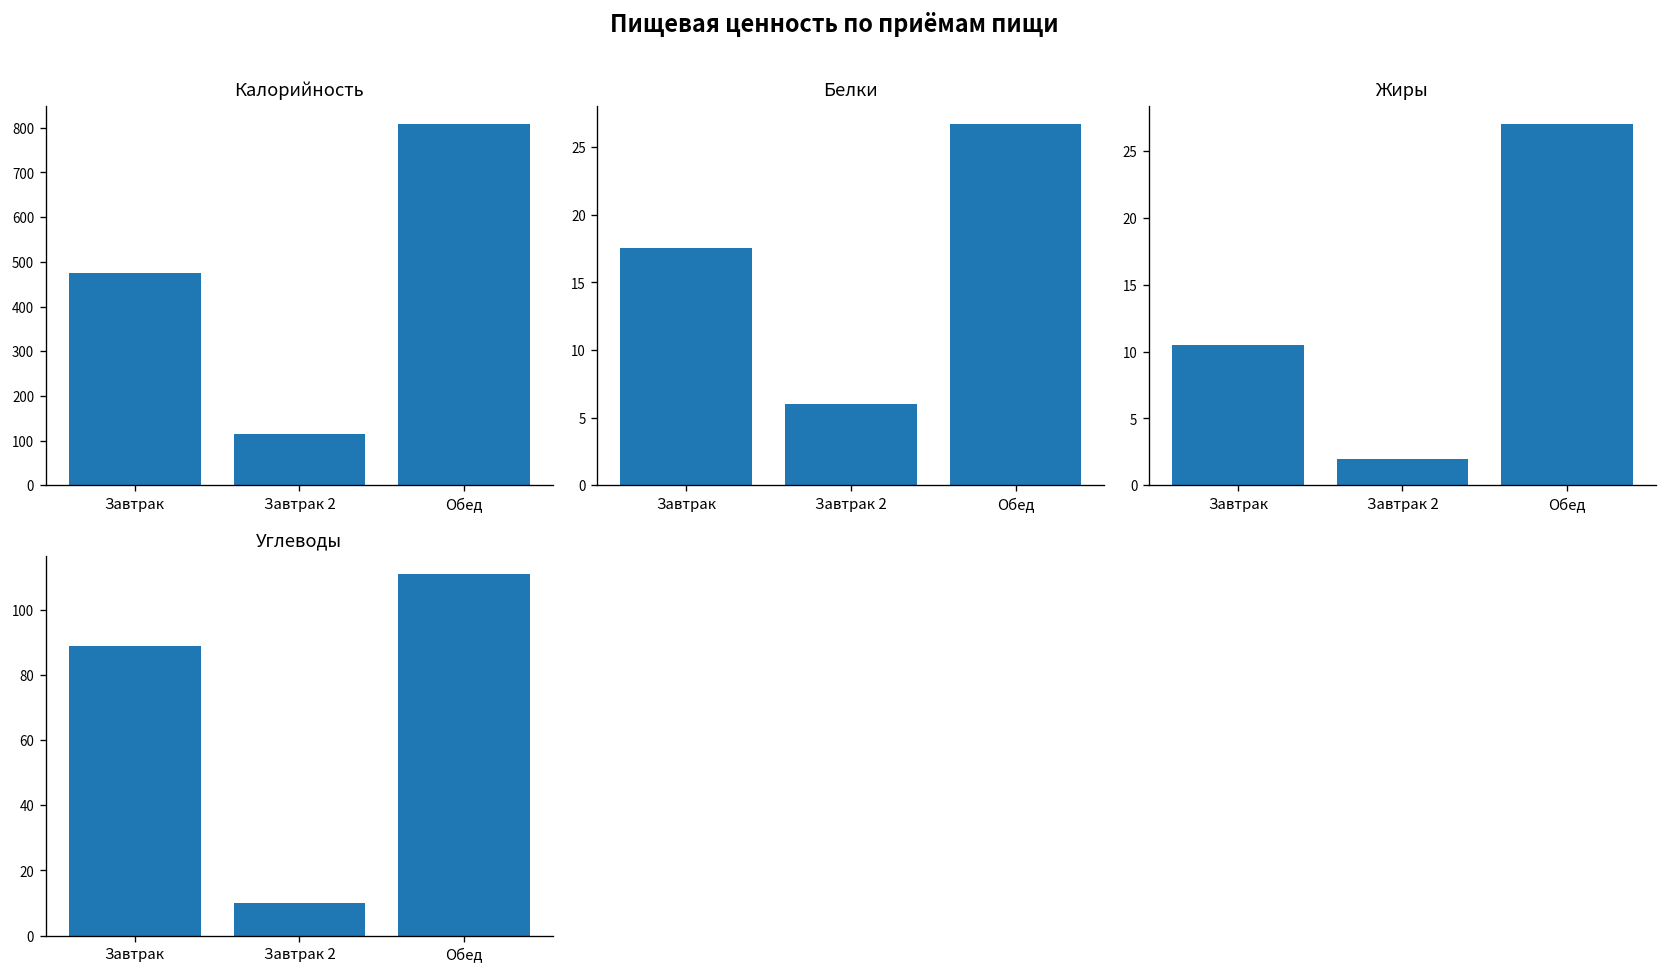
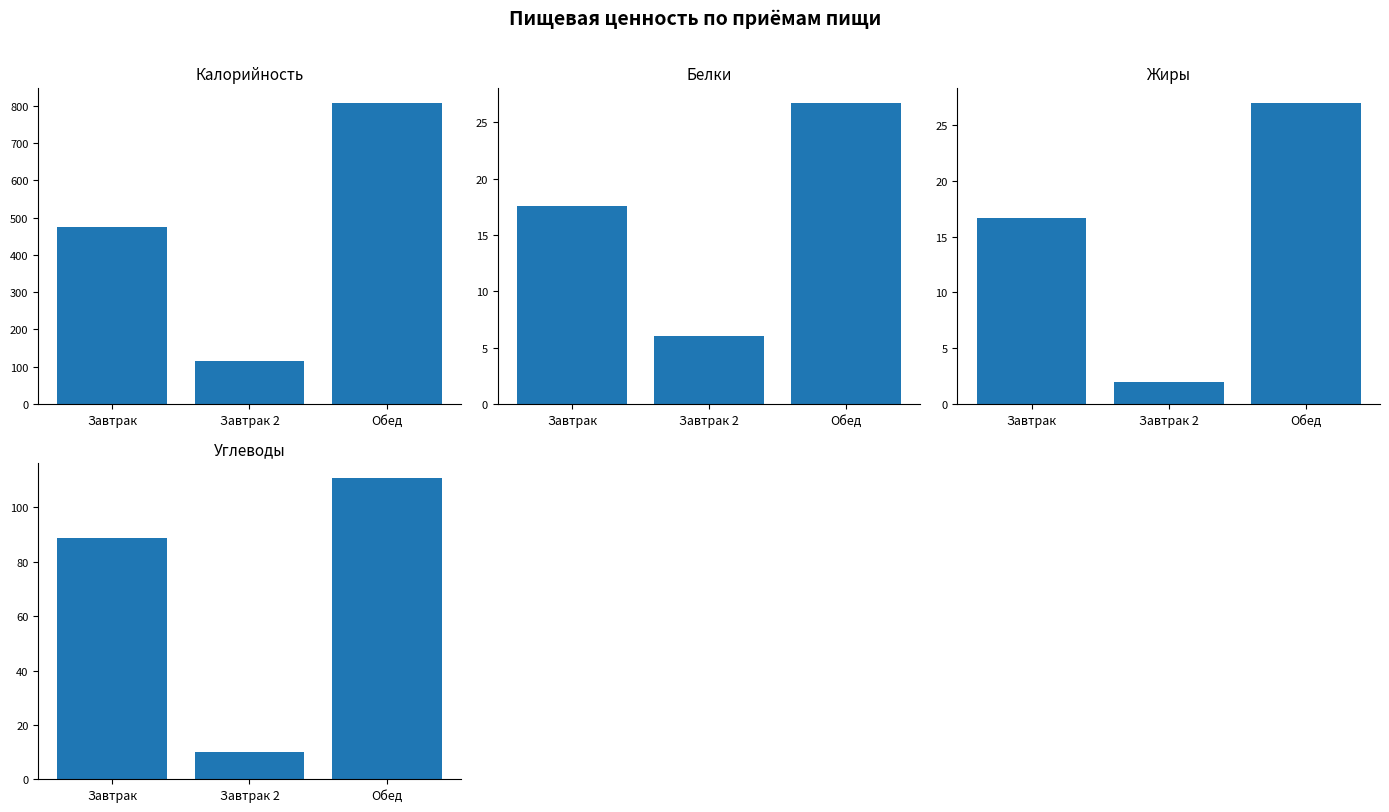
  {
    "Калорийность": {
      "Завтрак": 480,
      "Завтрак 2": 110,
      "Обед": 810
    },
    "Белки": {
      "Завтрак": 17.6,
      "Завтрак 2": 6.0,
      "Обед": 26.7
    },
    "Жиры": {
-     "Завтрак": 10.5,
+     "Завтрак": 16.7,
      "Завтрак 2": 2.0,
      "Обед": 27.0
    },
    "Углеводы": {
      "Завтрак": 89,
      "Завтрак 2": 10,
      "Обед": 111
    }
  }
